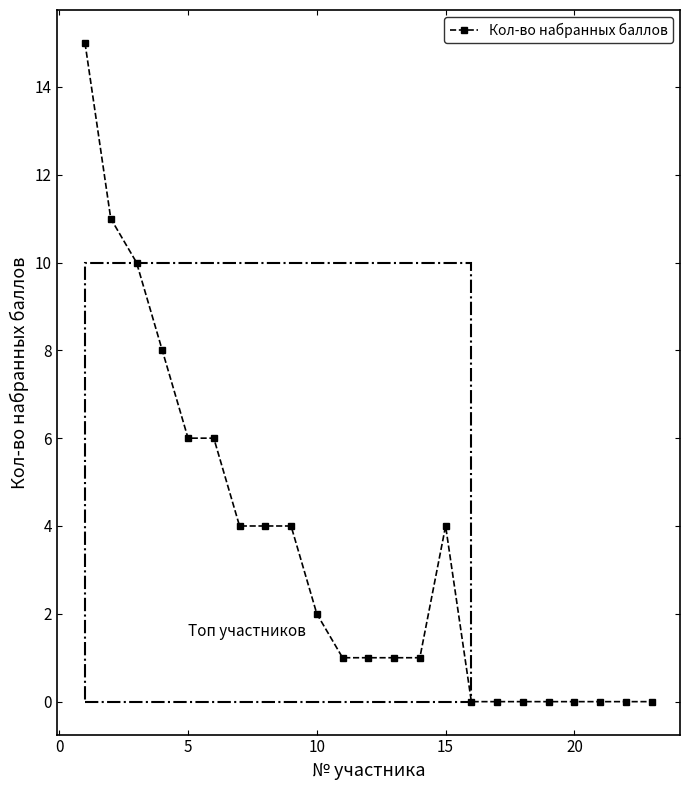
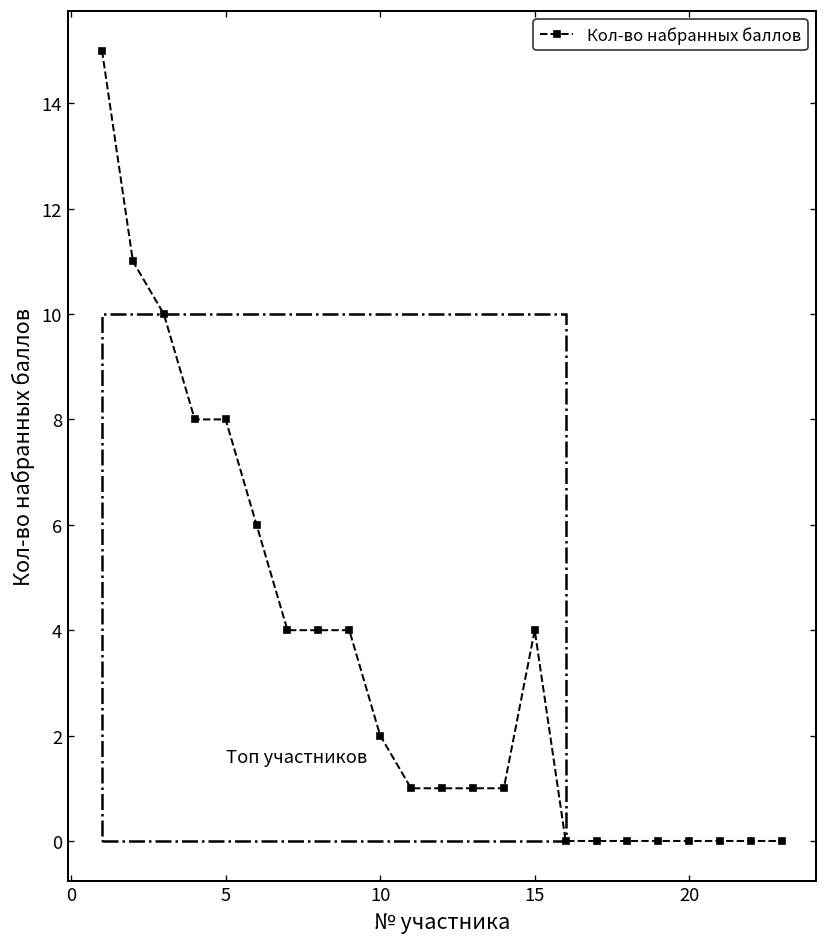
  {
-   "5": 6,
+   "5": 8,
    "10": 2,
    "15": 4,
    "20": 0
  }
